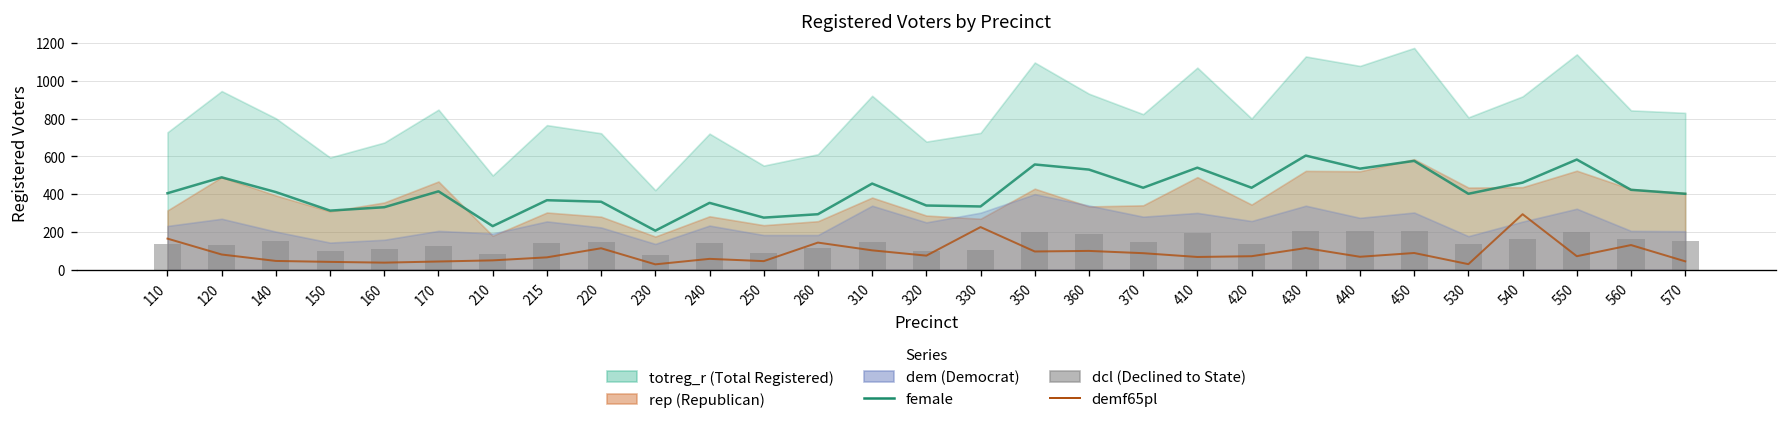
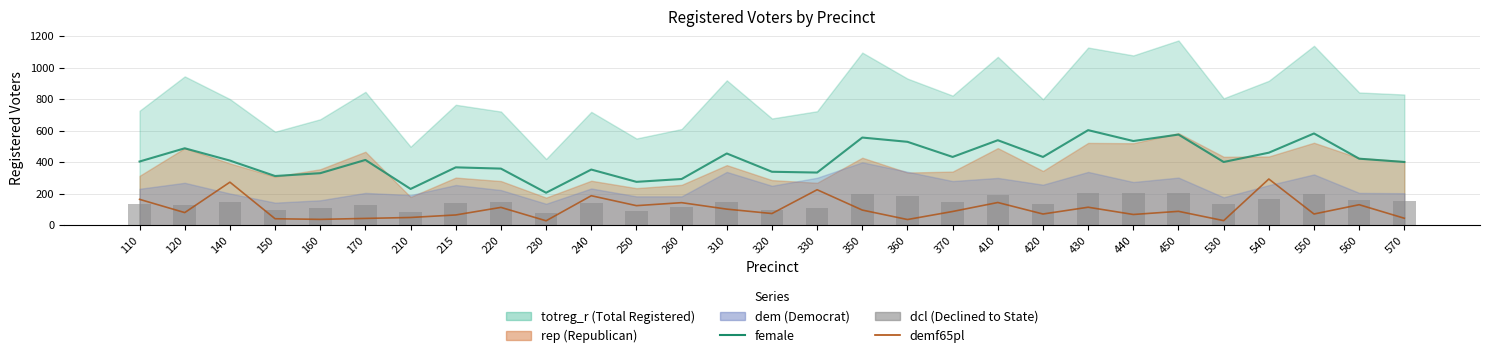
  {
    "demf65pl": {
      "110": 170,
      "120": 80,
-     "140": 50,
+     "140": 270,
      "150": 40,
      "160": 40,
      "170": 40,
      "210": 50,
      "215": 70,
      "220": 110,
      "230": 30,
-     "240": 60,
-     "250": 50,
+     "240": 190,
+     "250": 130,
      "260": 140,
      "310": 100,
      "320": 80,
      "330": 230,
      "350": 100,
-     "360": 100,
+     "360": 40,
      "370": 90,
-     "410": 70,
+     "410": 150,
      "420": 70,
      "430": 120,
      "440": 70,
      "450": 90,
      "530": 30,
      "540": 290,
      "550": 70,
      "560": 130,
      "570": 50
    }
  }
